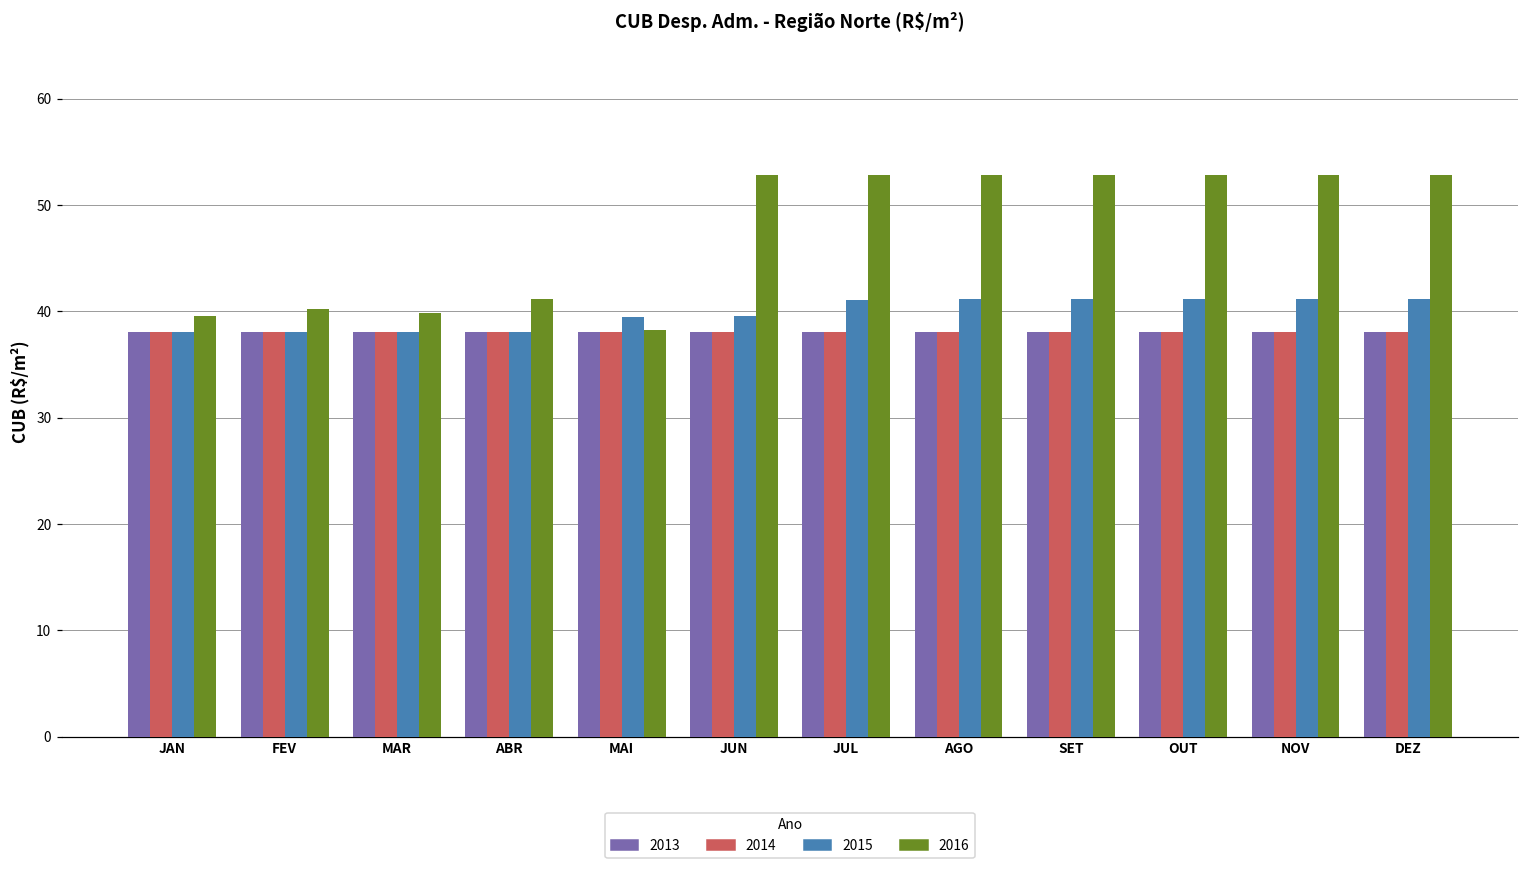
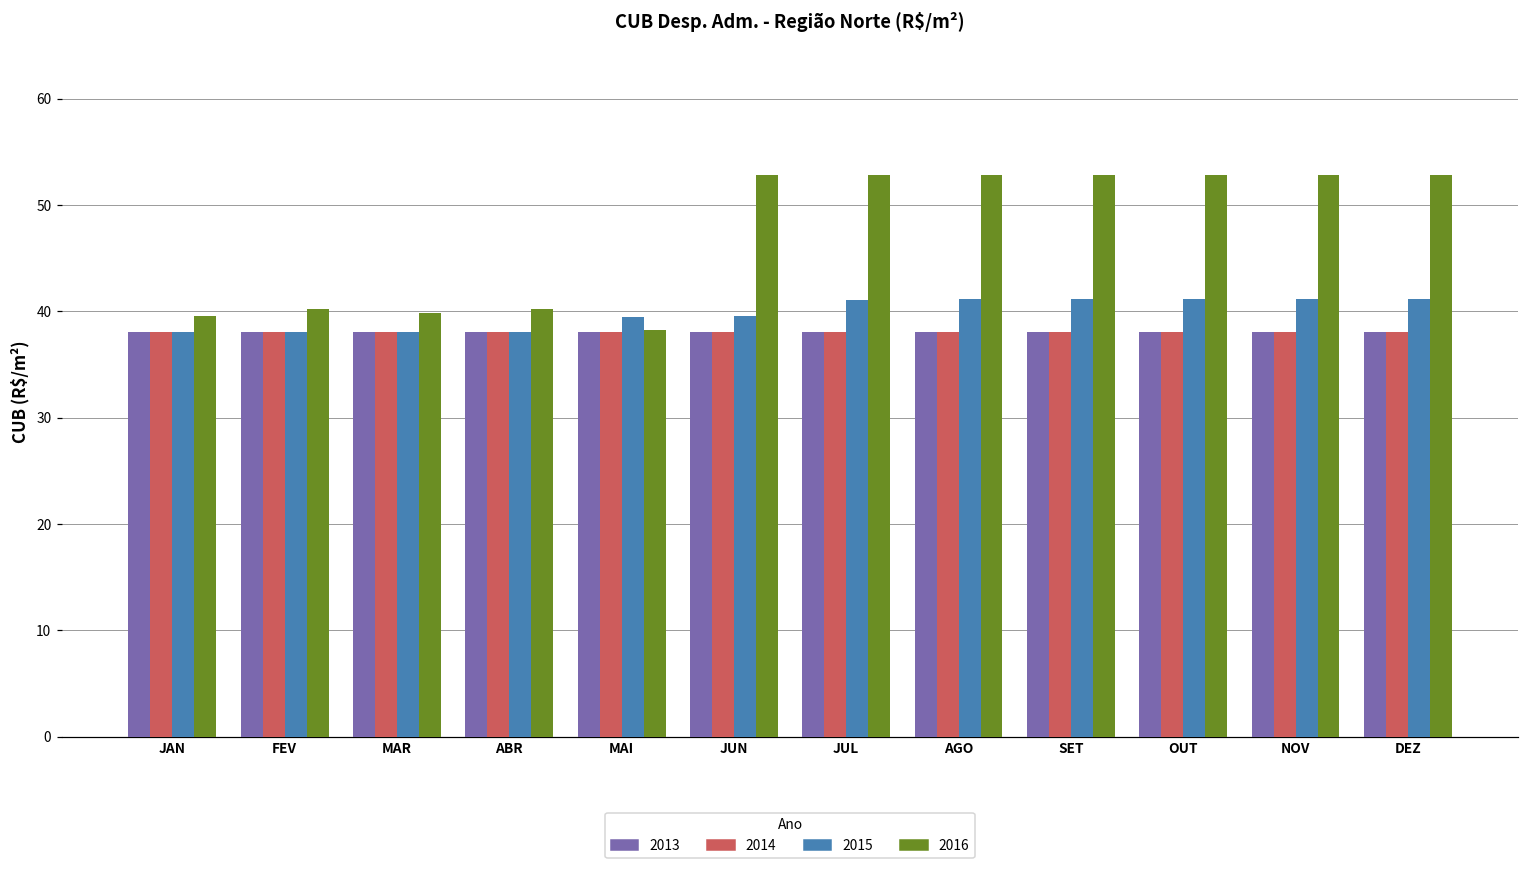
  {
    "2014": {
      "JAN": 38,
      "FEV": 38,
      "MAR": 38,
      "ABR": 38,
      "MAI": 38,
      "JUN": 38,
      "JUL": 38,
      "AGO": 38,
      "SET": 38,
      "OUT": 38,
      "NOV": 38,
      "DEZ": 38
    },
    "2016": {
      "JAN": 40,
      "FEV": 40,
      "MAR": 40,
-     "ABR": 41,
+     "ABR": 40,
      "MAI": 38,
      "JUN": 53,
      "JUL": 53,
      "AGO": 53,
      "SET": 53,
      "OUT": 53,
      "NOV": 53,
      "DEZ": 53
    }
  }
